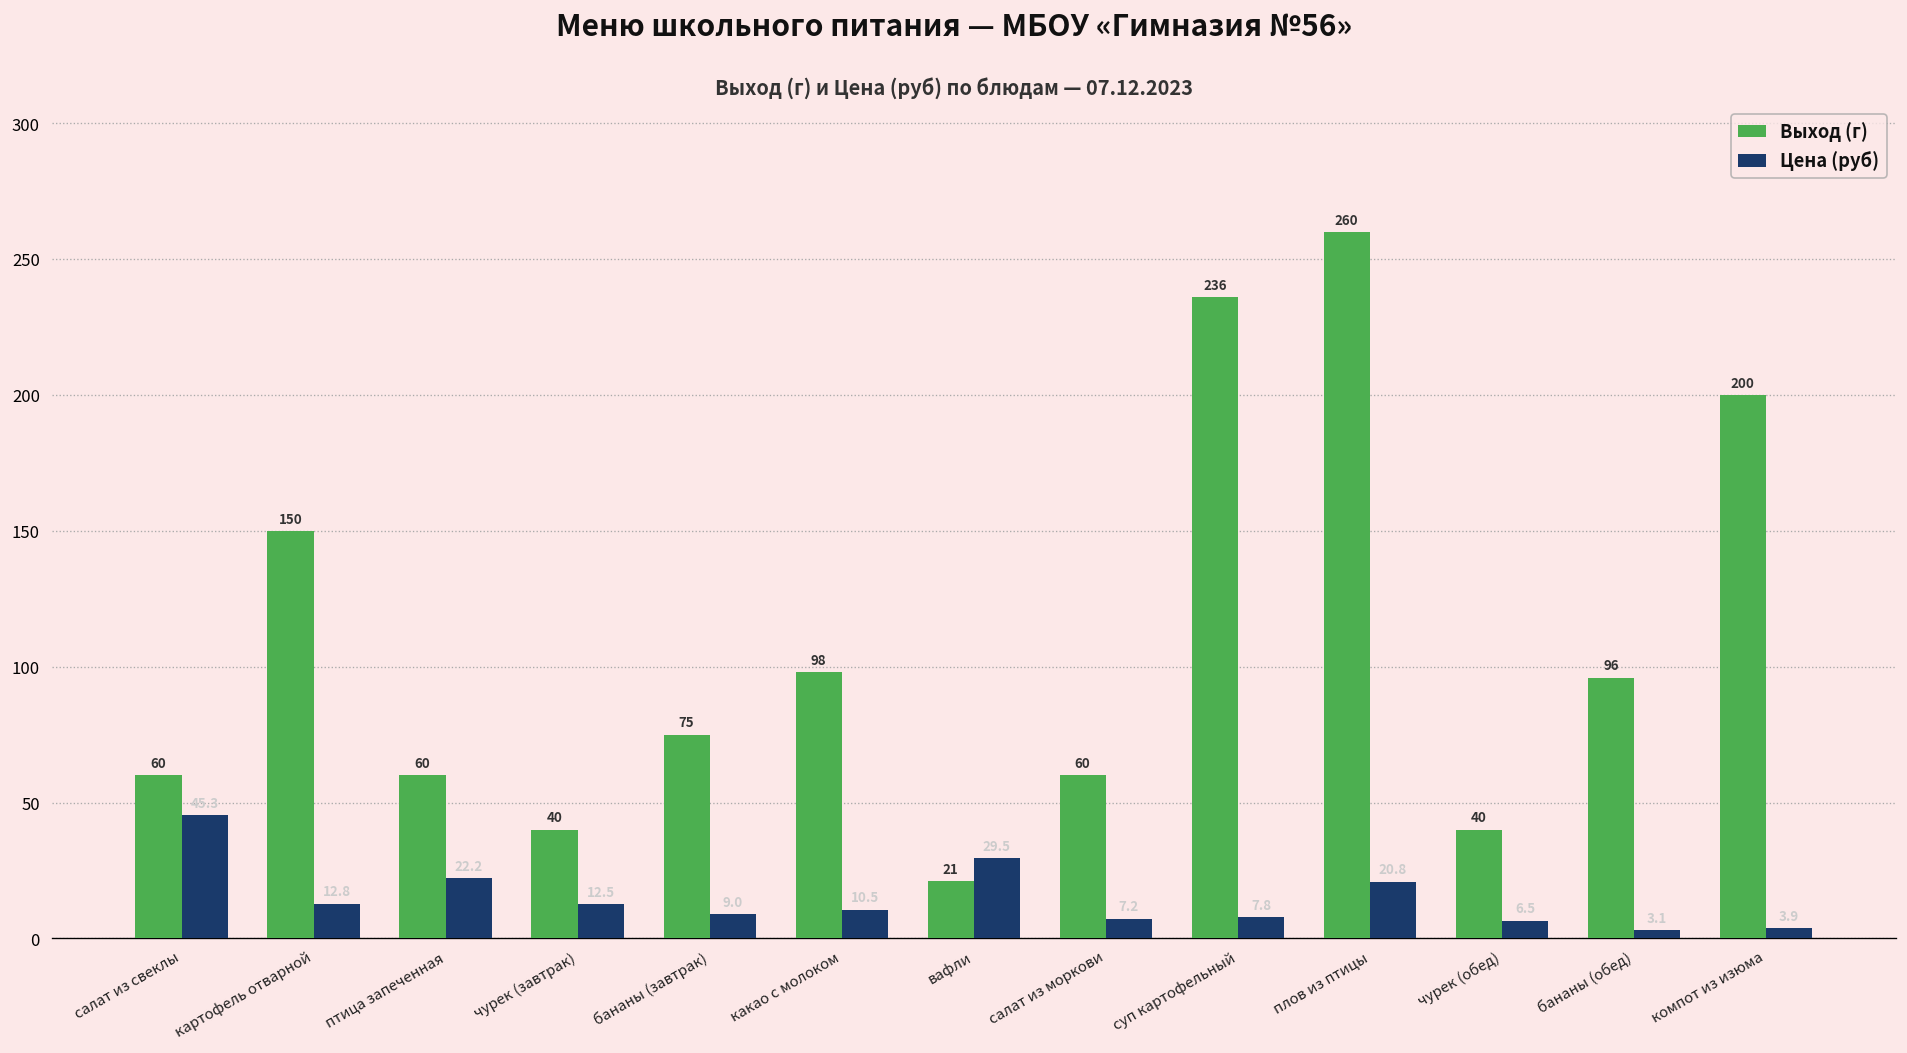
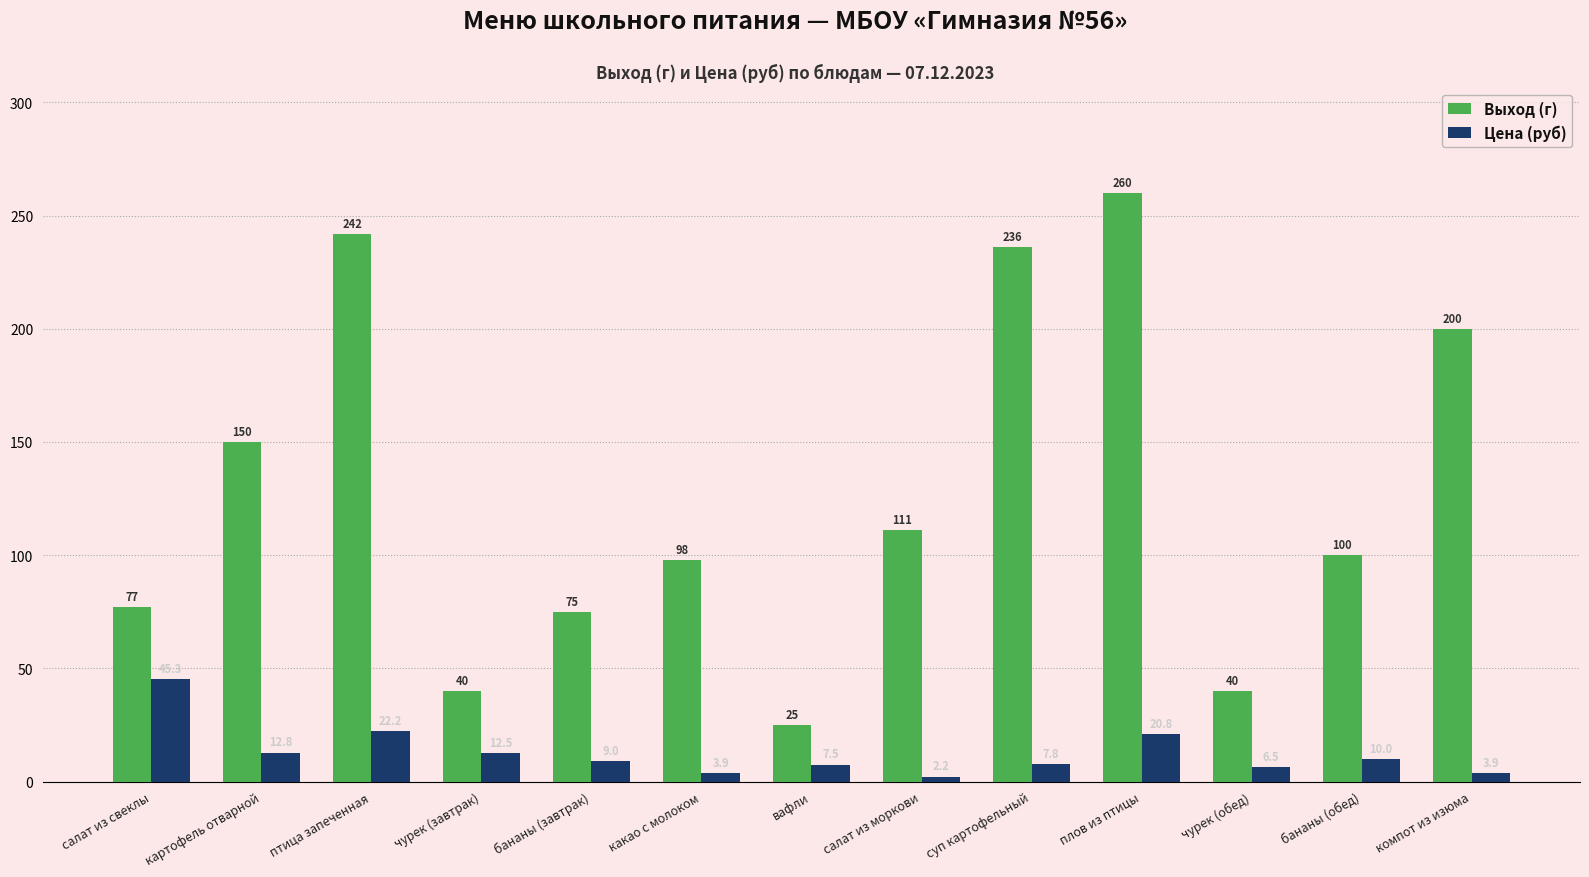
  {
    "Выход (г)": {
-     "салат из свеклы": 60,
+     "салат из свеклы": 77,
      "картофель отварной": 150,
-     "птица запеченная": 60,
+     "птица запеченная": 242,
      "чурек (завтрак)": 40,
      "бананы (завтрак)": 75,
      "какао с молоком": 98,
-     "вафли": 21,
-     "салат из моркови": 60,
+     "вафли": 25,
+     "салат из моркови": 111,
      "суп картофельный": 236,
      "плов из птицы": 260,
      "чурек (обед)": 40,
-     "бананы (обед)": 96,
+     "бананы (обед)": 100,
      "компот из изюма": 200
    },
    "Цена (руб)": {
      "салат из свеклы": 45.3,
      "картофель отварной": 12.8,
      "птица запеченная": 22.2,
      "чурек (завтрак)": 12.5,
      "бананы (завтрак)": 9.0,
-     "какао с молоком": 10.5,
-     "вафли": 29.5,
-     "салат из моркови": 7.2,
+     "какао с молоком": 3.9,
+     "вафли": 7.5,
+     "салат из моркови": 2.2,
      "суп картофельный": 7.8,
      "плов из птицы": 20.8,
      "чурек (обед)": 6.5,
-     "бананы (обед)": 3.1,
+     "бананы (обед)": 10.0,
      "компот из изюма": 3.9
    }
  }
